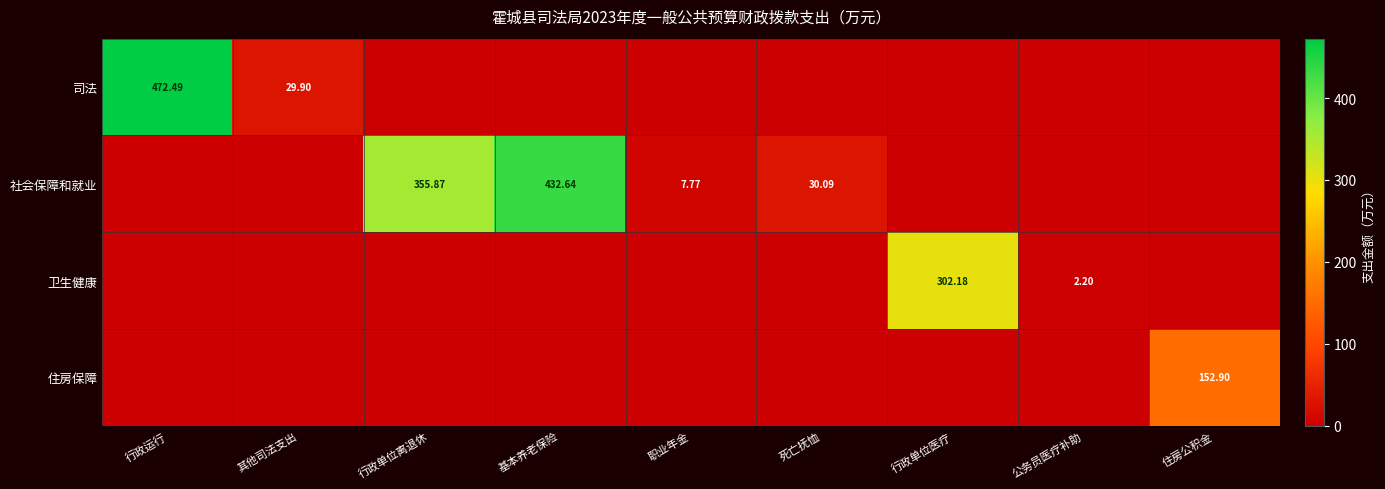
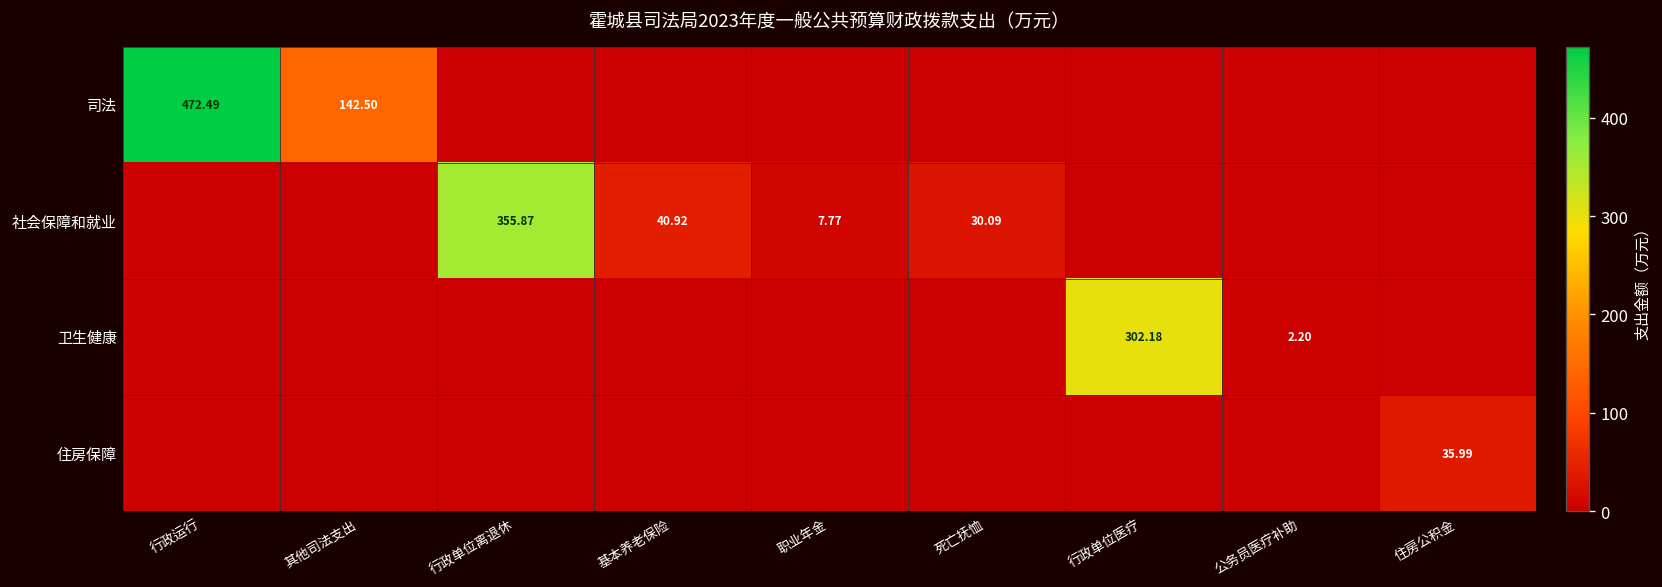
  {
    "司法": {
      "行政运行": 472.49,
-     "其他司法支出": 29.90
+     "其他司法支出": 142.50
    },
    "社会保障和就业": {
      "行政单位离退休": 355.87,
-     "基本养老保险": 432.64,
+     "基本养老保险": 40.92,
      "职业年金": 7.77,
      "死亡抚恤": 30.09
    },
    "卫生健康": {
      "行政单位医疗": 302.18,
      "公务员医疗补助": 2.20
    },
    "住房保障": {
-     "住房公积金": 152.90
+     "住房公积金": 35.99
    }
  }
